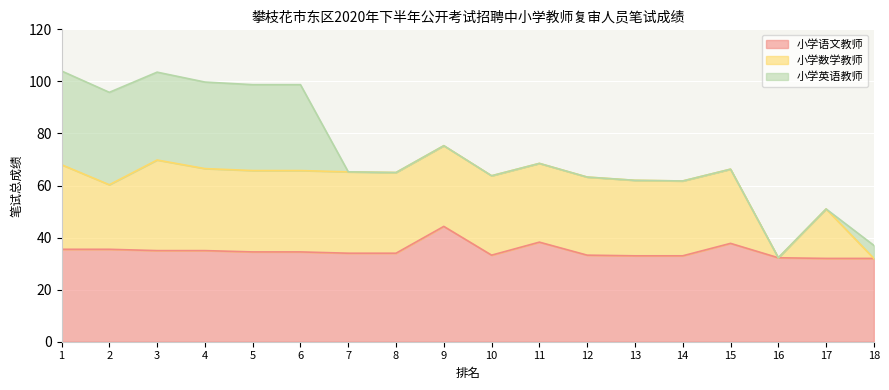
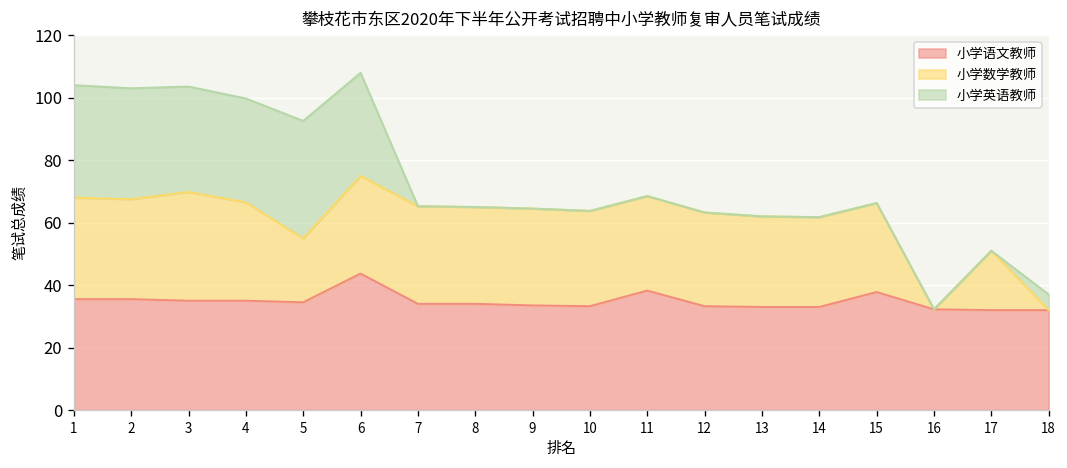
  {
    "小学语文教师": {
      "1": 36,
      "2": 36,
      "3": 35,
      "4": 35,
      "5": 35,
-     "6": 35,
+     "6": 44,
      "7": 34,
      "8": 34,
-     "9": 44,
+     "9": 34,
      "10": 33,
      "11": 38,
      "12": 33,
      "13": 33,
      "14": 33,
      "15": 38,
      "17": 32
    },
    "小学数学教师": {
      "1": 33,
-     "2": 25,
+     "2": 32,
      "3": 35,
      "4": 32,
-     "5": 31,
+     "5": 20,
      "6": 31
    },
    "小学英语教师": {
      "1": 36,
      "2": 36,
      "3": 34,
      "4": 33,
-     "5": 33,
+     "5": 38,
      "6": 33,
      "18": 5
    }
  }
